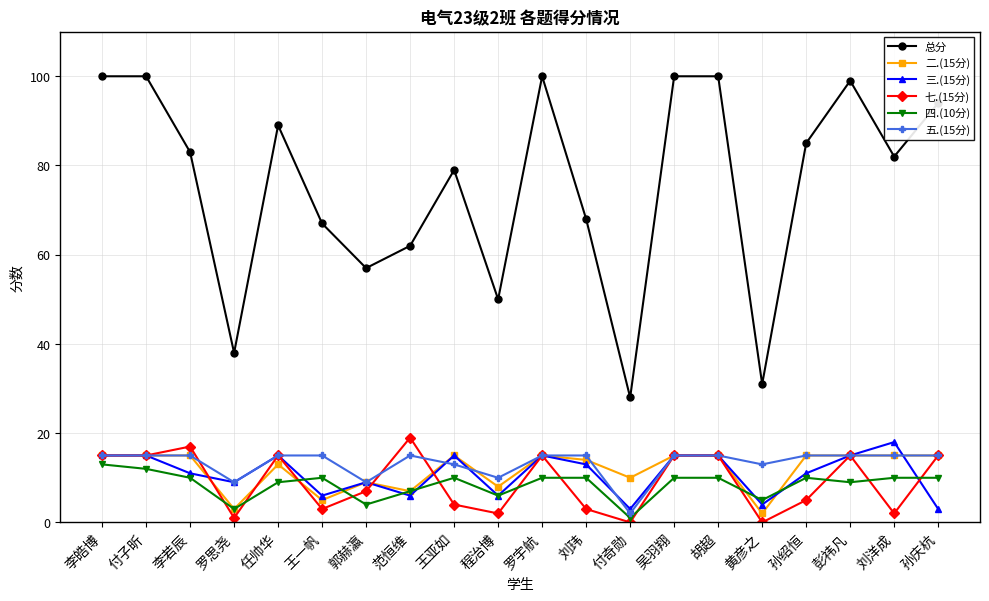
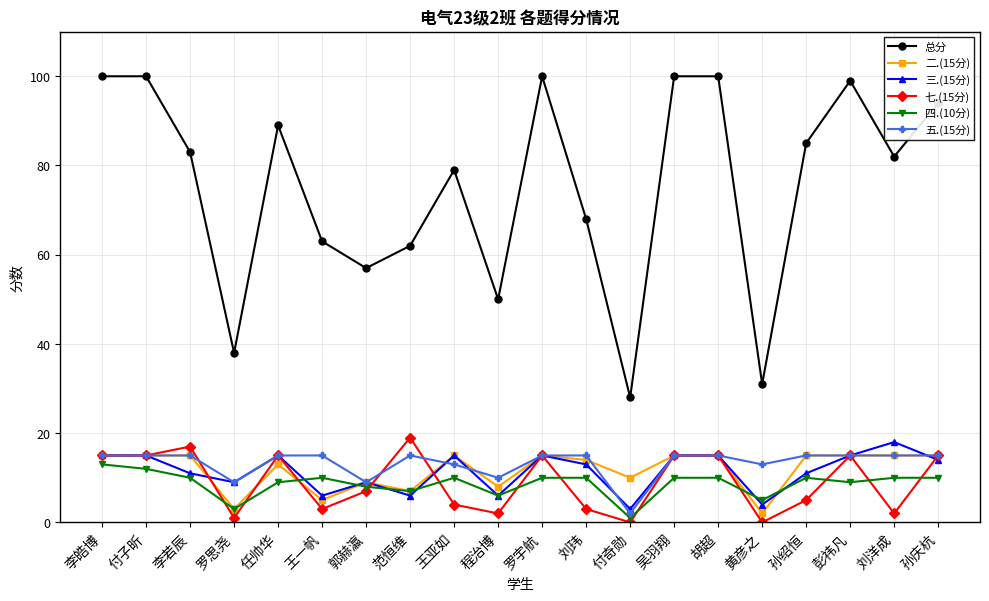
  {
    "总分": {
      "李皓博": 100,
      "付子昕": 100,
      "李若辰": 83,
      "罗思尧": 38,
      "任帅华": 89,
-     "王一帆": 67,
+     "王一帆": 63,
      "郭赫瀛": 57,
      "范恒维": 62,
      "王亚如": 79,
      "程治博": 50,
      "罗宇航": 100,
      "刘玮": 68,
      "付奇勋": 28,
      "吴羽翔": 100,
      "胡超": 100,
      "黄彦之": 31,
      "孙绍恒": 85,
      "彭祎凡": 99,
      "刘洋成": 82
    },
    "二.(15分)": {
      "任帅华": 13,
      "王一帆": 5,
      "程治博": 8,
      "刘玮": 14,
      "付奇勋": 10,
      "黄彦之": 2
    },
    "三.(15分)": {
      "李若辰": 11,
      "王一帆": 6,
      "范恒维": 6,
      "刘玮": 13,
      "付奇勋": 3,
      "黄彦之": 4,
      "孙绍恒": 11,
      "刘洋成": 18,
-     "孙庆杭": 3
+     "孙庆杭": 14
    },
    "七.(15分)": {
      "李若辰": 17,
      "罗思尧": 1,
      "王一帆": 3,
      "郭赫瀛": 7,
      "范恒维": 19,
      "王亚如": 4,
      "程治博": 2,
      "刘玮": 3,
      "付奇勋": 0,
      "黄彦之": 0,
      "孙绍恒": 5,
      "刘洋成": 2
    },
    "四.(10分)": {
      "李皓博": 13,
      "付子昕": 12,
      "李若辰": 10,
      "任帅华": 9,
      "王一帆": 10,
-     "郭赫瀛": 4,
+     "郭赫瀛": 8,
      "王亚如": 10,
      "罗宇航": 10,
      "刘玮": 10,
      "付奇勋": 1,
      "吴羽翔": 10,
      "胡超": 10,
      "黄彦之": 5,
      "孙绍恒": 10,
      "彭祎凡": 9,
      "刘洋成": 10,
      "孙庆杭": 10
    },
    "五.(15分)": {
      "王一帆": 15,
      "范恒维": 15,
      "王亚如": 13,
      "程治博": 10,
      "刘玮": 15,
      "付奇勋": 2,
      "黄彦之": 13
    }
  }
